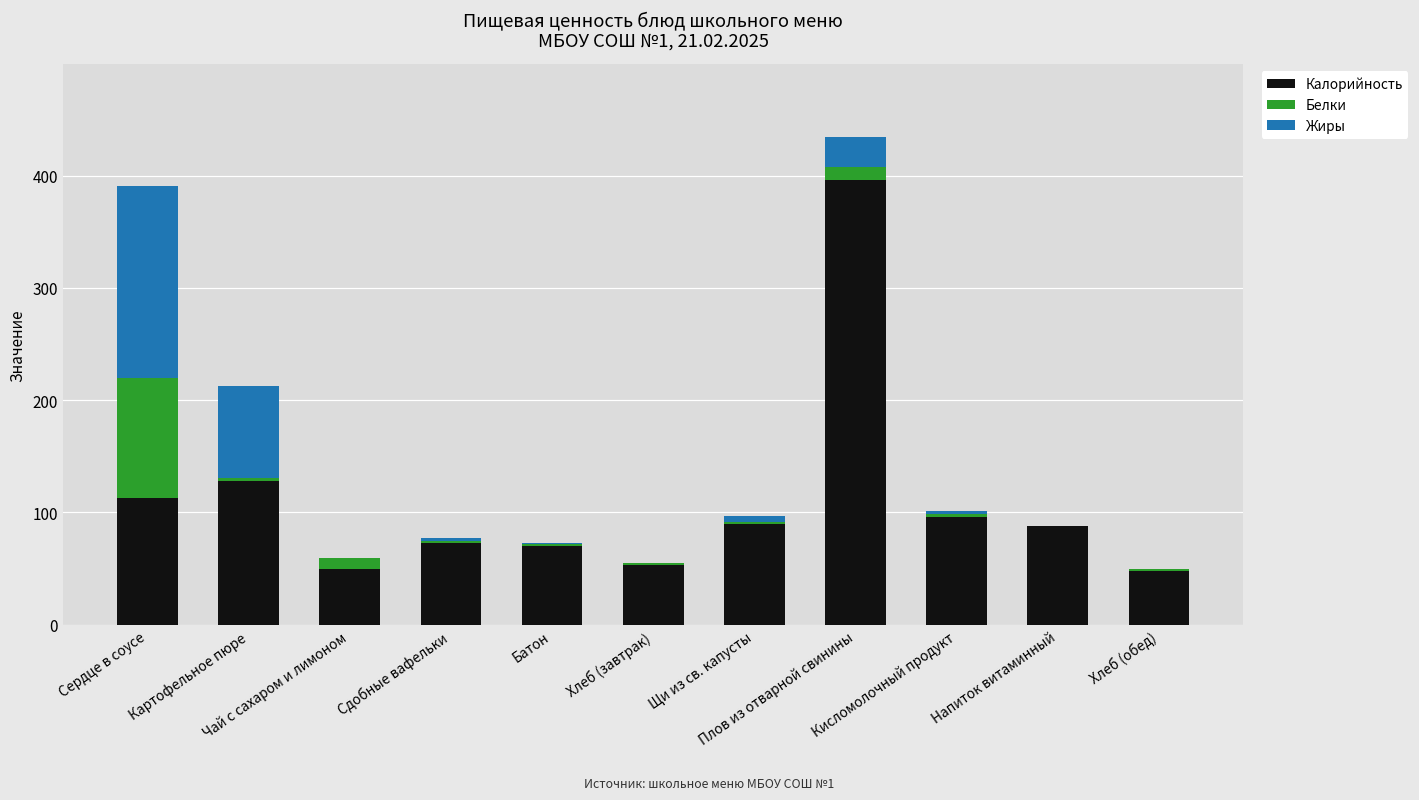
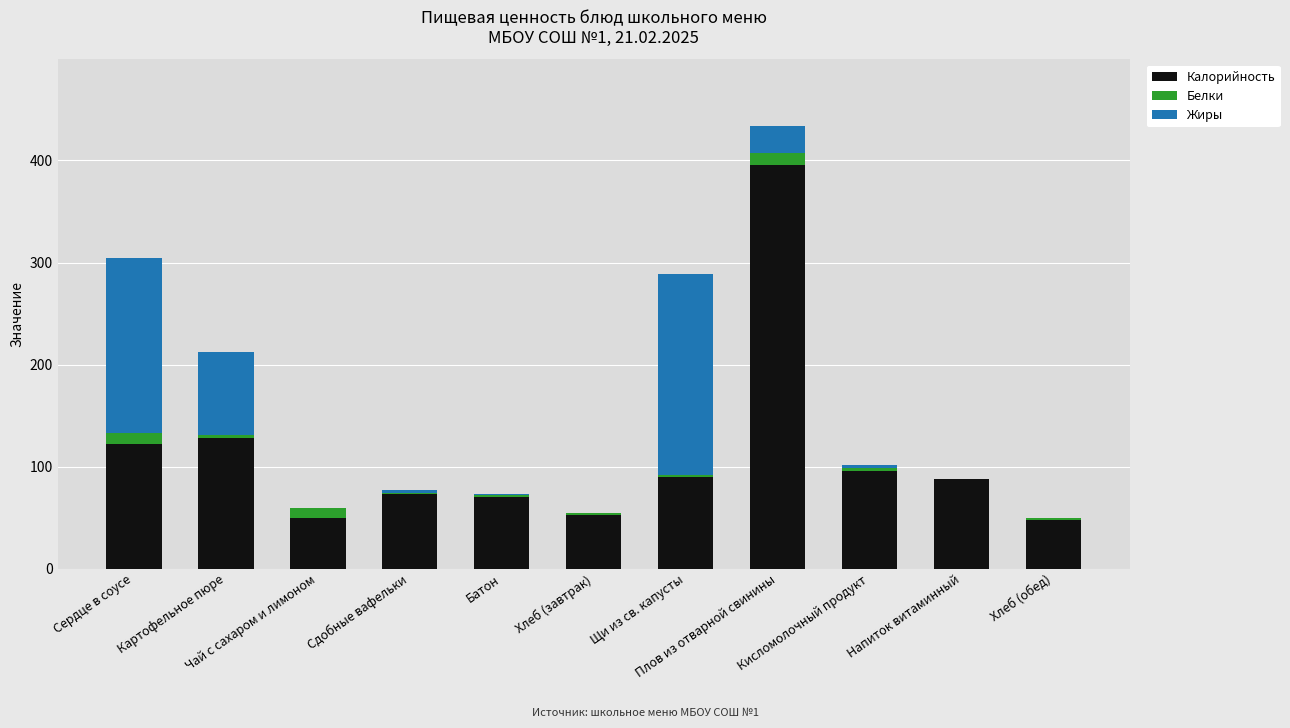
  {
    "Калорийность": {
-     "Сердце в соусе": 113,
+     "Сердце в соусе": 122,
      "Картофельное пюре": 128,
      "Чай с сахаром и лимоном": 50,
      "Сдобные вафельки": 73,
      "Батон": 70,
      "Хлеб (завтрак)": 53,
      "Щи из св. капусты": 90,
      "Плов из отварной свинины": 396,
      "Кисломолочный продукт": 96,
      "Напиток витаминный": 88,
      "Хлеб (обед)": 48
    },
    "Белки": {
-     "Сердце в соусе": 107,
+     "Сердце в соусе": 10,
      "Картофельное пюре": 3,
      "Чай с сахаром и лимоном": 10,
      "Плов из отварной свинины": 12,
      "Кисломолочный продукт": 3,
      "Напиток витаминный": 0
    },
    "Жиры": {
      "Сердце в соусе": 172,
      "Картофельное пюре": 82,
      "Сдобные вафельки": 3,
-     "Щи из св. капусты": 5,
+     "Щи из св. капусты": 197,
      "Плов из отварной свинины": 26,
      "Кисломолочный продукт": 3,
      "Напиток витаминный": 0
    }
  }
